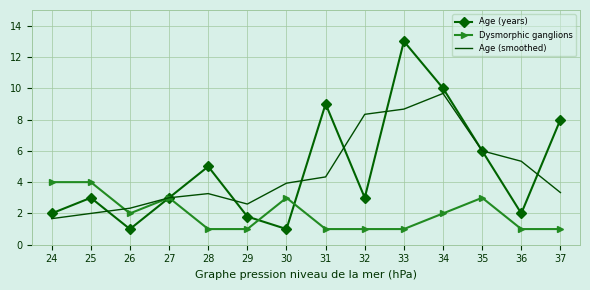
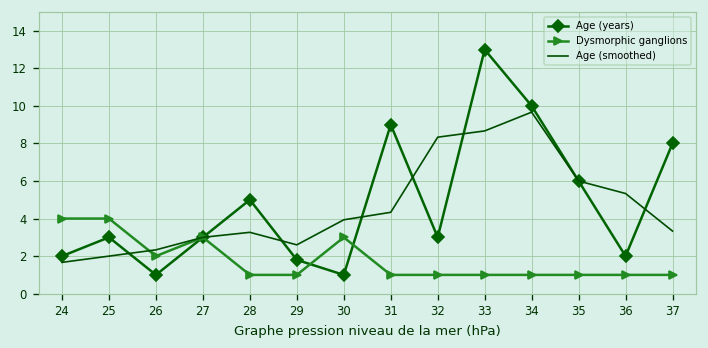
  {
    "Dysmorphic ganglions": {
      "24": 4,
      "25": 4,
      "26": 2,
      "28": 1,
      "29": 1,
      "30": 3,
      "31": 1,
      "32": 1,
      "33": 1,
-     "34": 2,
-     "35": 3,
+     "34": 1,
+     "35": 1,
      "36": 1,
      "37": 1
    }
  }
